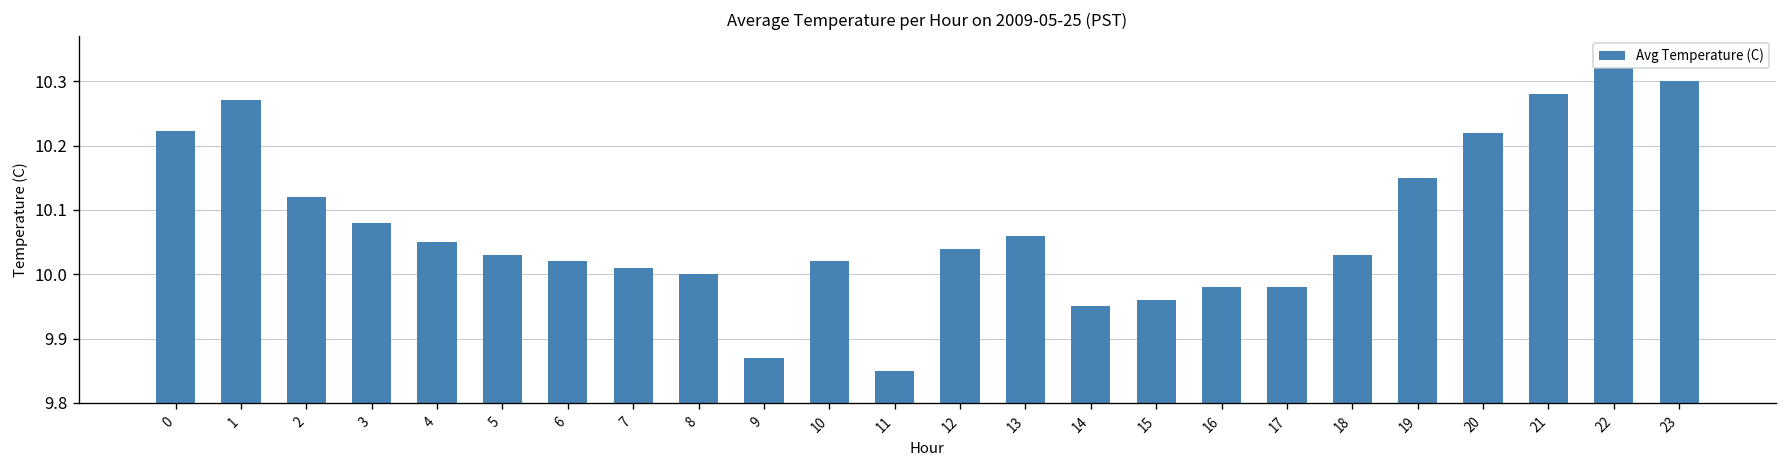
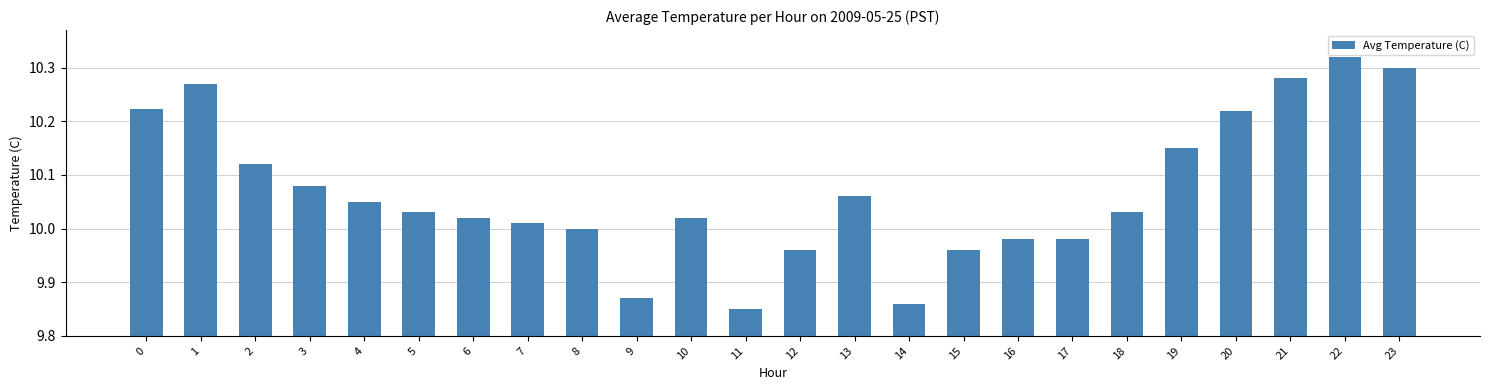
  {
    "0": 10.22,
    "1": 10.27,
    "2": 10.12,
    "3": 10.08,
    "4": 10.05,
    "5": 10.03,
    "6": 10.02,
    "7": 10.01,
    "8": 10.00,
    "9": 9.87,
    "10": 10.02,
    "11": 9.85,
-   "12": 10.04,
+   "12": 9.96,
    "13": 10.06,
-   "14": 9.95,
+   "14": 9.86,
    "15": 9.96,
    "16": 9.98,
    "17": 9.98,
    "18": 10.03,
    "19": 10.15,
    "20": 10.22,
    "21": 10.28,
    "22": 10.32,
    "23": 10.30
  }
